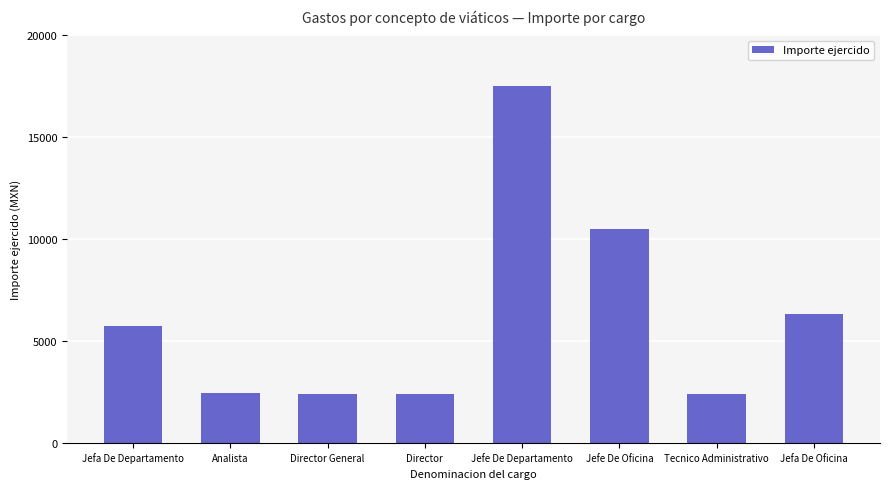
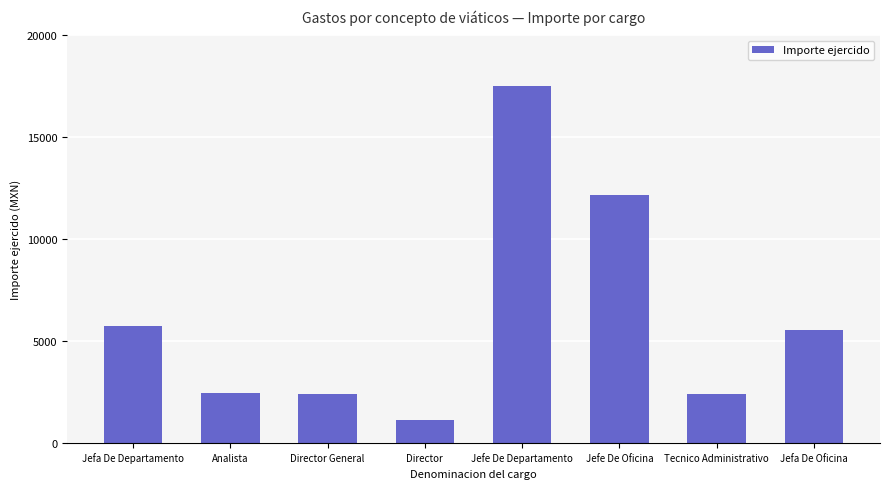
  {
    "Jefa De Departamento": 5700,
    "Analista": 2400,
    "Director General": 2400,
-   "Director": 2400,
+   "Director": 1100,
    "Jefe De Departamento": 17500,
-   "Jefe De Oficina": 10500,
+   "Jefe De Oficina": 12200,
    "Tecnico Administrativo": 2400,
-   "Jefa De Oficina": 6300
+   "Jefa De Oficina": 5500
  }
